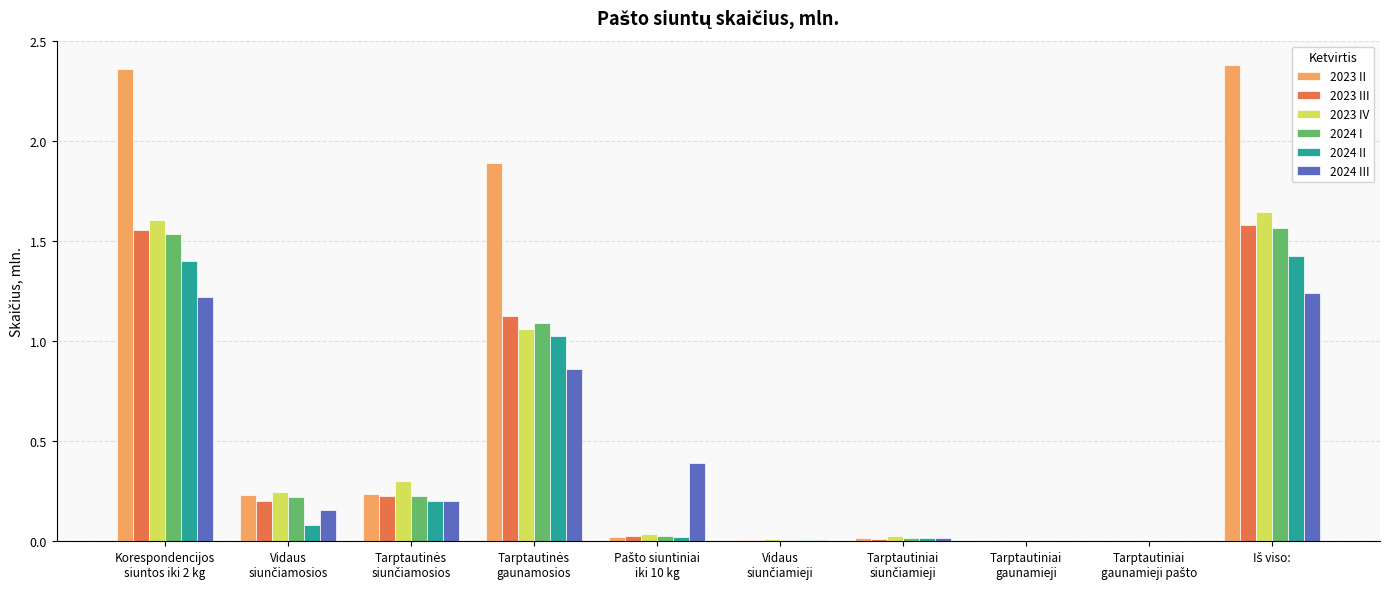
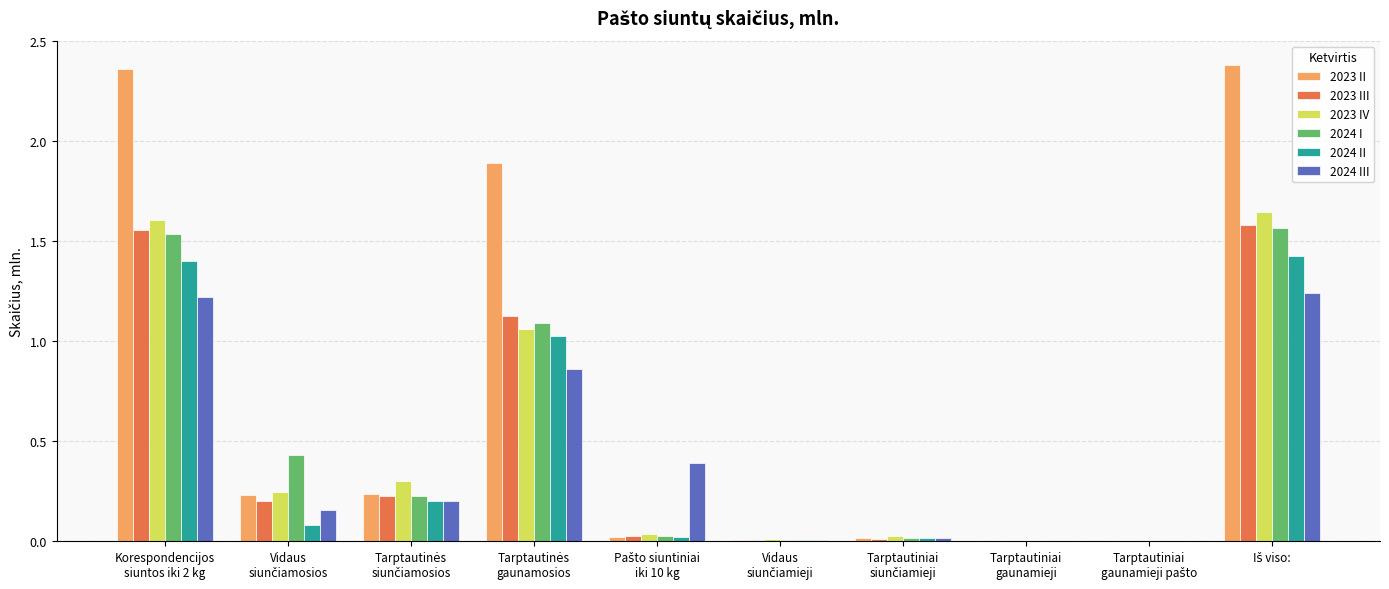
  {
    "2023 IV": {
      "Korespondencijos siuntos iki 2 kg": 1.61,
      "Vidaus siunčiamosios": 0.25,
      "Tarptautinės siunčiamosios": 0.30,
      "Tarptautinės gaunamosios": 1.06,
      "Pašto siuntiniai iki 10 kg": 0.04,
      "Tarptautiniai siunčiamieji": 0.02,
      "Iš viso:": 1.64
    },
    "2024 I": {
      "Korespondencijos siuntos iki 2 kg": 1.54,
-     "Vidaus siunčiamosios": 0.22,
+     "Vidaus siunčiamosios": 0.43,
      "Tarptautinės siunčiamosios": 0.23,
      "Tarptautinės gaunamosios": 1.09,
      "Pašto siuntiniai iki 10 kg": 0.03,
      "Tarptautiniai siunčiamieji": 0.02,
      "Iš viso:": 1.56
    },
    "2024 II": {
      "Korespondencijos siuntos iki 2 kg": 1.40,
      "Vidaus siunčiamosios": 0.08,
      "Tarptautinės siunčiamosios": 0.20,
      "Tarptautinės gaunamosios": 1.03,
      "Pašto siuntiniai iki 10 kg": 0.02,
      "Tarptautiniai siunčiamieji": 0.02,
      "Iš viso:": 1.43
    },
    "2024 III": {
      "Korespondencijos siuntos iki 2 kg": 1.22,
      "Vidaus siunčiamosios": 0.16,
      "Tarptautinės siunčiamosios": 0.20,
      "Tarptautinės gaunamosios": 0.86,
      "Pašto siuntiniai iki 10 kg": 0.39,
      "Tarptautiniai siunčiamieji": 0.02,
      "Iš viso:": 1.24
    }
  }
